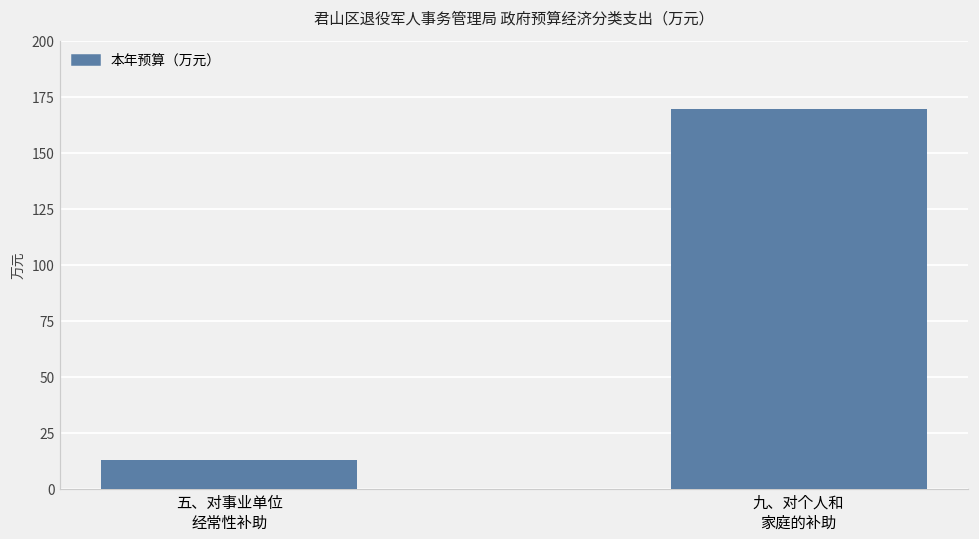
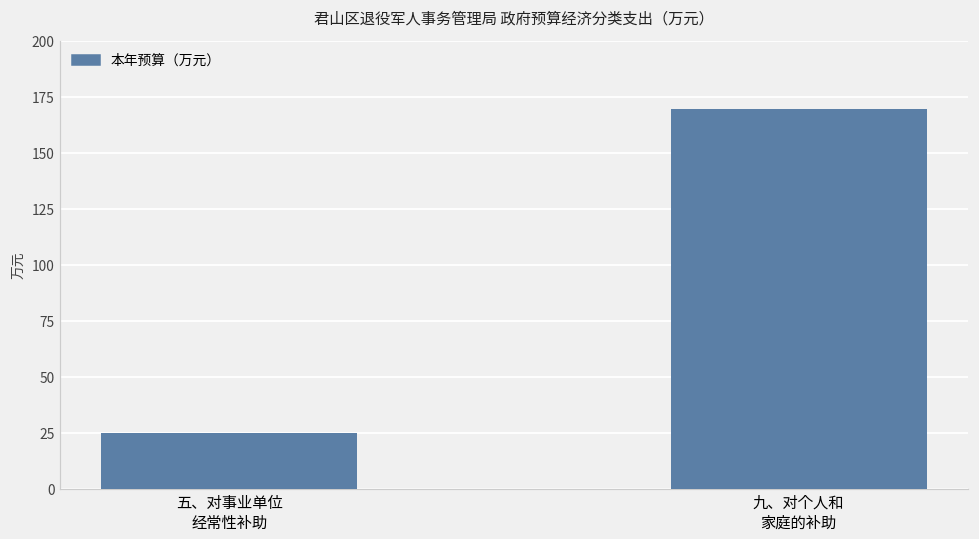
  {
-   "五、对事业单位 经常性补助": 13,
+   "五、对事业单位 经常性补助": 25,
    "九、对个人和 家庭的补助": 170
  }
